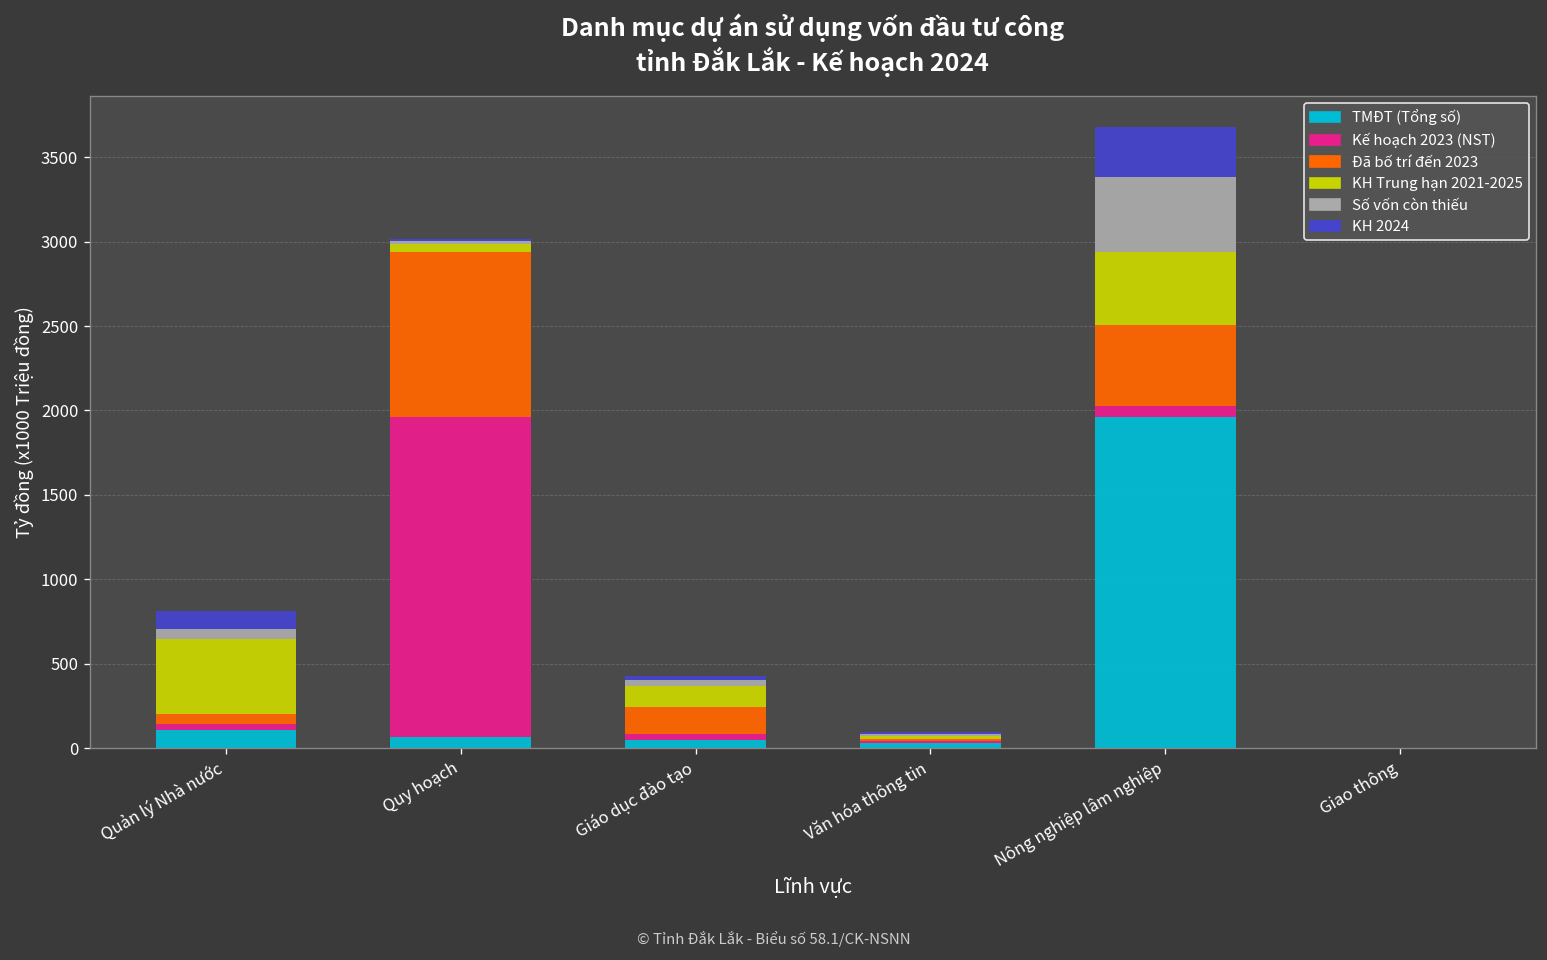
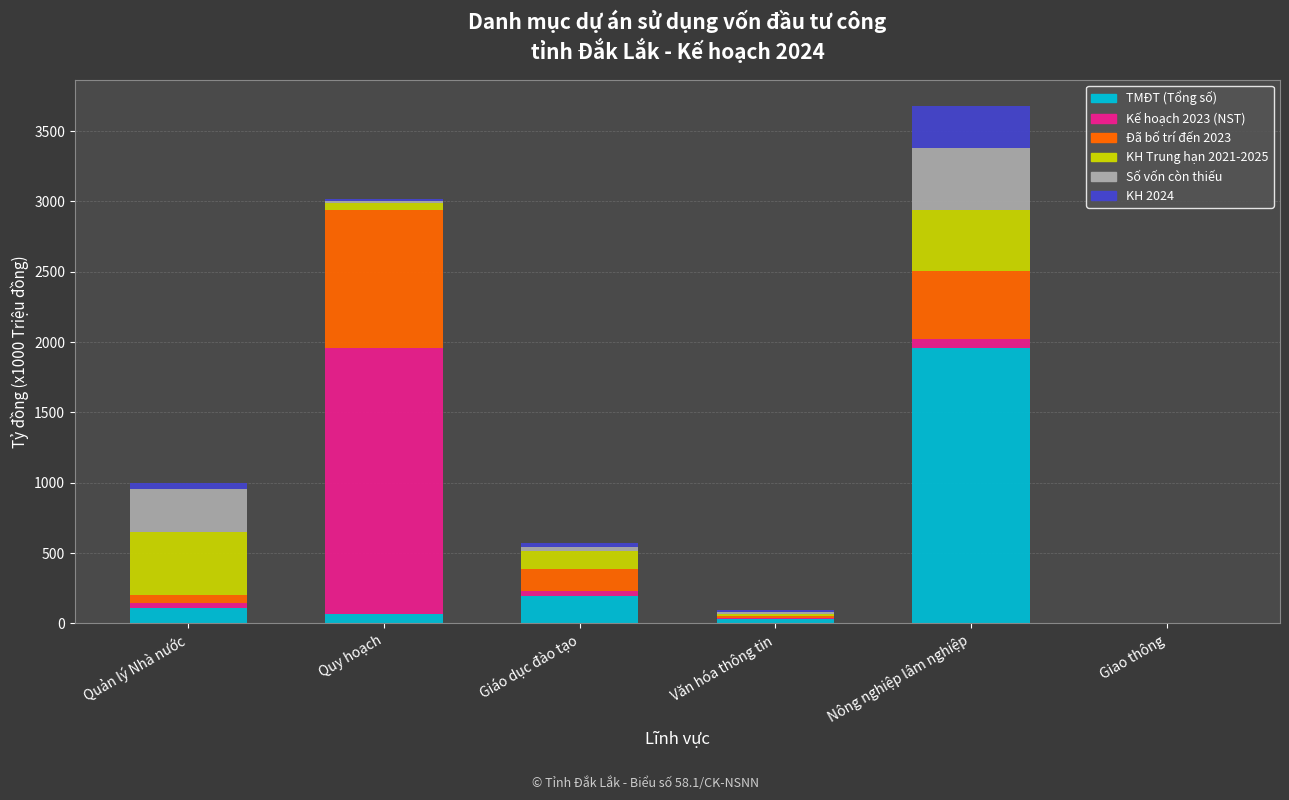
  {
    "TMĐT (Tổng số)": {
      "Quản lý Nhà nước": 110,
      "Quy hoạch": 70,
-     "Giáo dục đào tạo": 50,
+     "Giáo dục đào tạo": 190,
      "Văn hóa thông tin": 30,
      "Nông nghiệp lâm nghiệp": 1960,
      "Giao thông": 0
    },
    "Kế hoạch 2023 (NST)": {
      "Quản lý Nhà nước": 40,
      "Quy hoạch": 1890,
      "Giáo dục đào tạo": 40,
      "Nông nghiệp lâm nghiệp": 60,
      "Giao thông": 0
    },
    "Đã bố trí đến 2023": {
      "Quản lý Nhà nước": 50,
      "Quy hoạch": 980,
      "Giáo dục đào tạo": 160,
      "Nông nghiệp lâm nghiệp": 480,
      "Giao thông": 0
    },
    "KH Trung hạn 2021-2025": {
      "Quản lý Nhà nước": 450,
      "Quy hoạch": 50,
      "Giáo dục đào tạo": 120,
      "Nông nghiệp lâm nghiệp": 430,
      "Giao thông": 0
    },
    "Số vốn còn thiếu": {
-     "Quản lý Nhà nước": 60,
+     "Quản lý Nhà nước": 300,
      "Quy hoạch": 20,
      "Giáo dục đào tạo": 30,
      "Nông nghiệp lâm nghiệp": 440,
      "Giao thông": 0
    },
    "KH 2024": {
-     "Quản lý Nhà nước": 110,
+     "Quản lý Nhà nước": 50,
      "Giáo dục đào tạo": 20,
      "Nông nghiệp lâm nghiệp": 300,
      "Giao thông": 0
    }
  }
